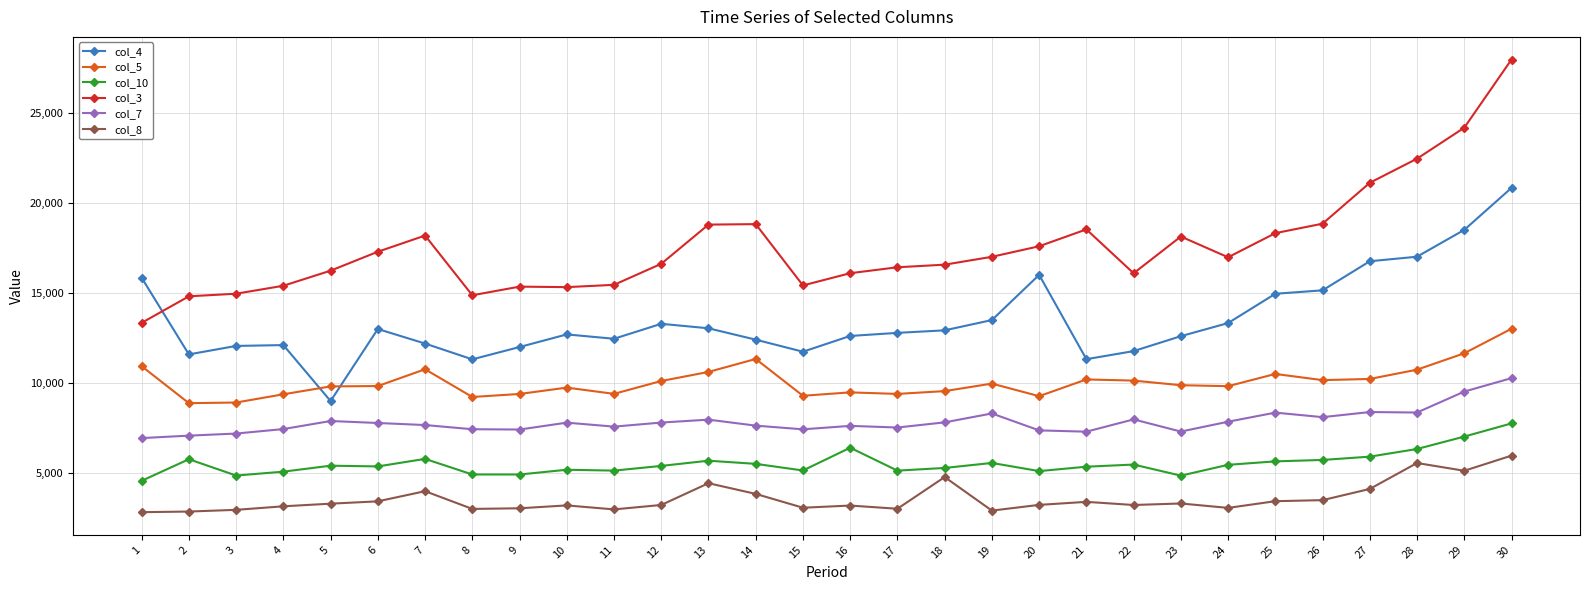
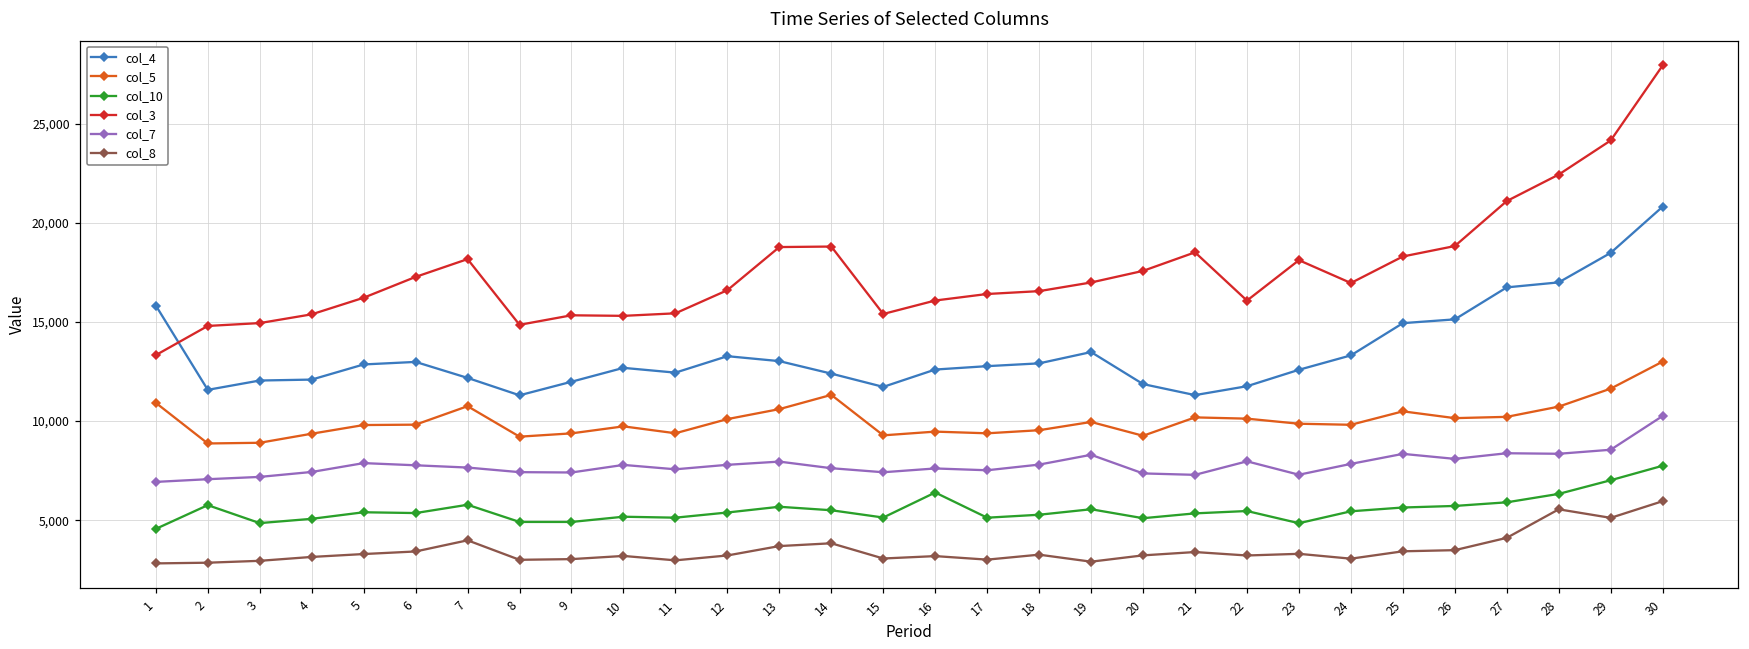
  {
    "col_4": {
      "1": "15,800",
      "2": "11,600",
      "3": "12,000",
      "4": "12,100",
-     "5": "9,000",
+     "5": "12,900",
      "6": "13,000",
      "7": "12,200",
      "8": "11,300",
      "9": "12,000",
      "10": "12,700",
      "11": "12,400",
      "12": "13,300",
      "13": "13,000",
      "14": "12,400",
      "15": "11,700",
      "16": "12,600",
      "17": "12,800",
      "18": "12,900",
      "19": "13,500",
-     "20": "16,000",
+     "20": "11,900",
      "21": "11,300",
      "22": "11,800",
      "23": "12,600",
      "24": "13,300",
      "25": "14,900",
      "26": "15,100",
      "27": "16,700",
      "28": "17,000",
      "29": "18,500",
      "30": "20,800"
    },
    "col_10": {
      "1": "4,600",
      "2": "5,800",
      "3": "4,900",
      "4": "5,100",
      "5": "5,400",
      "6": "5,400",
      "7": "5,800",
      "8": "4,900",
      "9": "4,900",
      "10": "5,200",
      "11": "5,100",
      "12": "5,400",
      "13": "5,700",
      "14": "5,500",
      "15": "5,100",
      "16": "6,400",
      "17": "5,100",
      "18": "5,300",
      "19": "5,600",
      "20": "5,100",
      "21": "5,300",
      "22": "5,500",
      "23": "4,800",
      "24": "5,500",
      "25": "5,600",
      "26": "5,700",
      "27": "5,900",
      "28": "6,300",
      "29": "7,000",
      "30": "7,700"
    },
    "col_7": {
      "1": "6,900",
      "2": "7,100",
      "3": "7,200",
      "4": "7,400",
      "5": "7,900",
      "6": "7,800",
      "7": "7,700",
      "8": "7,400",
      "9": "7,400",
      "10": "7,800",
      "11": "7,600",
      "12": "7,800",
      "13": "8,000",
      "14": "7,600",
      "15": "7,400",
      "16": "7,600",
      "17": "7,500",
      "18": "7,800",
      "19": "8,300",
      "20": "7,400",
      "21": "7,300",
      "22": "8,000",
      "23": "7,300",
      "24": "7,800",
      "25": "8,300",
      "26": "8,100",
      "27": "8,400",
      "28": "8,400",
-     "29": "9,500",
+     "29": "8,600",
      "30": "10,300"
    },
    "col_8": {
      "1": "2,800",
      "2": "2,900",
      "3": "3,000",
      "4": "3,100",
      "5": "3,300",
      "6": "3,400",
      "7": "4,000",
      "8": "3,000",
      "9": "3,000",
      "10": "3,200",
      "11": "3,000",
      "12": "3,200",
-     "13": "4,400",
+     "13": "3,700",
      "14": "3,800",
      "15": "3,100",
      "16": "3,200",
      "17": "3,000",
-     "18": "4,800",
+     "18": "3,300",
      "19": "2,900",
      "20": "3,200",
      "21": "3,400",
      "22": "3,200",
      "23": "3,300",
      "24": "3,100",
      "25": "3,400",
      "26": "3,500",
      "27": "4,100",
      "28": "5,600",
      "29": "5,100",
      "30": "6,000"
    }
  }
